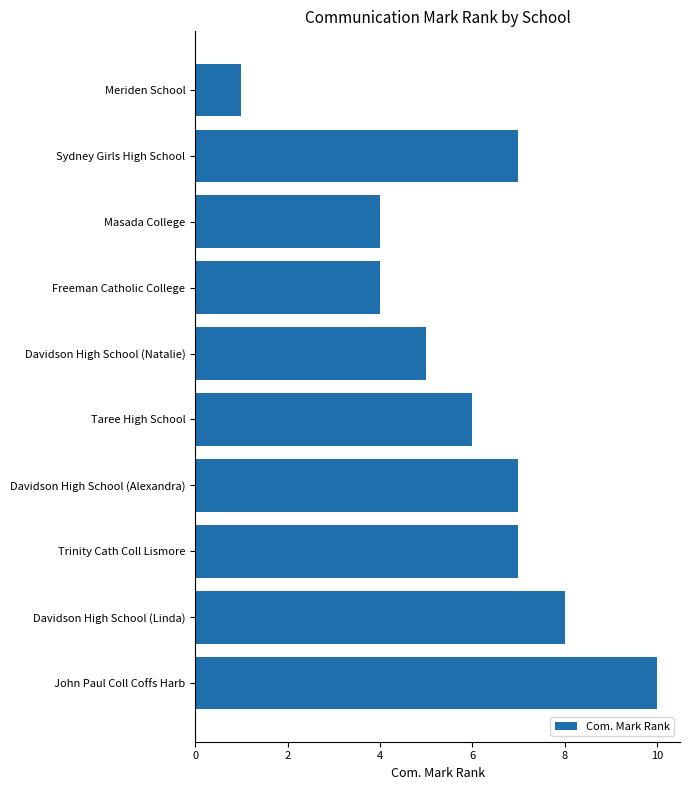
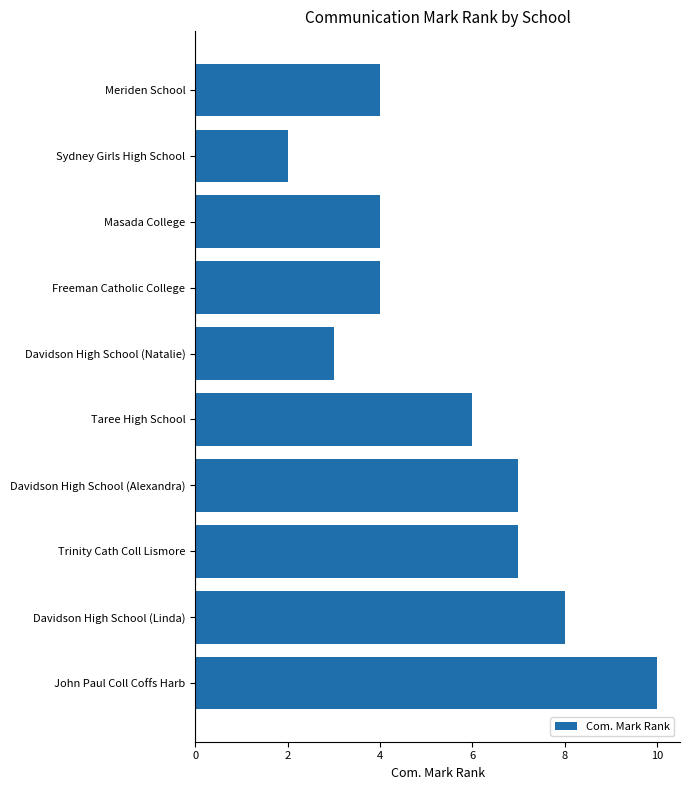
  {
-   "Meriden School": 1,
-   "Sydney Girls High School": 7,
+   "Meriden School": 4,
+   "Sydney Girls High School": 2,
    "Masada College": 4,
    "Freeman Catholic College": 4,
-   "Davidson High School (Natalie)": 5,
+   "Davidson High School (Natalie)": 3,
    "Taree High School": 6,
    "Davidson High School (Alexandra)": 7,
    "Trinity Cath Coll Lismore": 7,
    "Davidson High School (Linda)": 8,
    "John Paul Coll Coffs Harb": 10
  }
